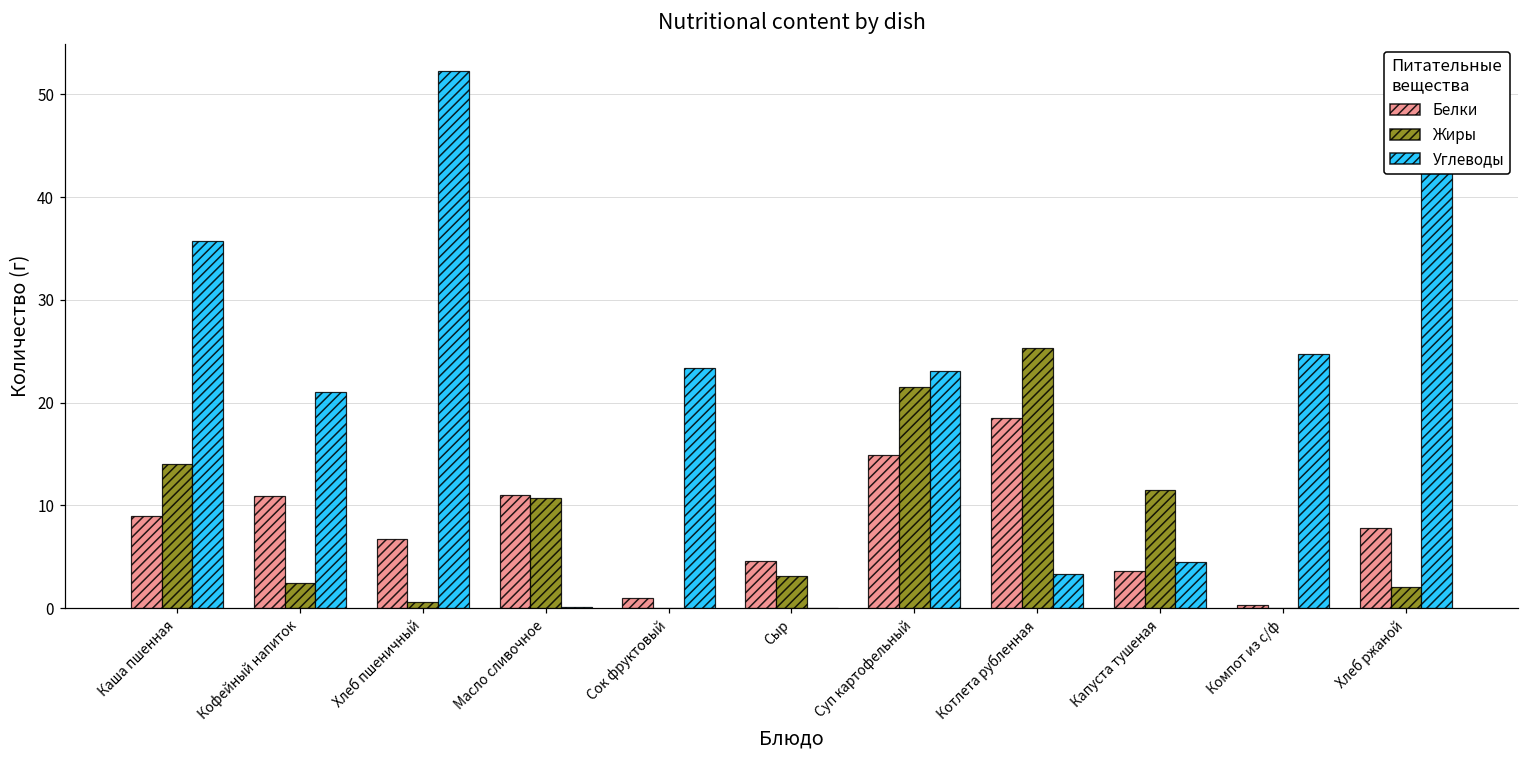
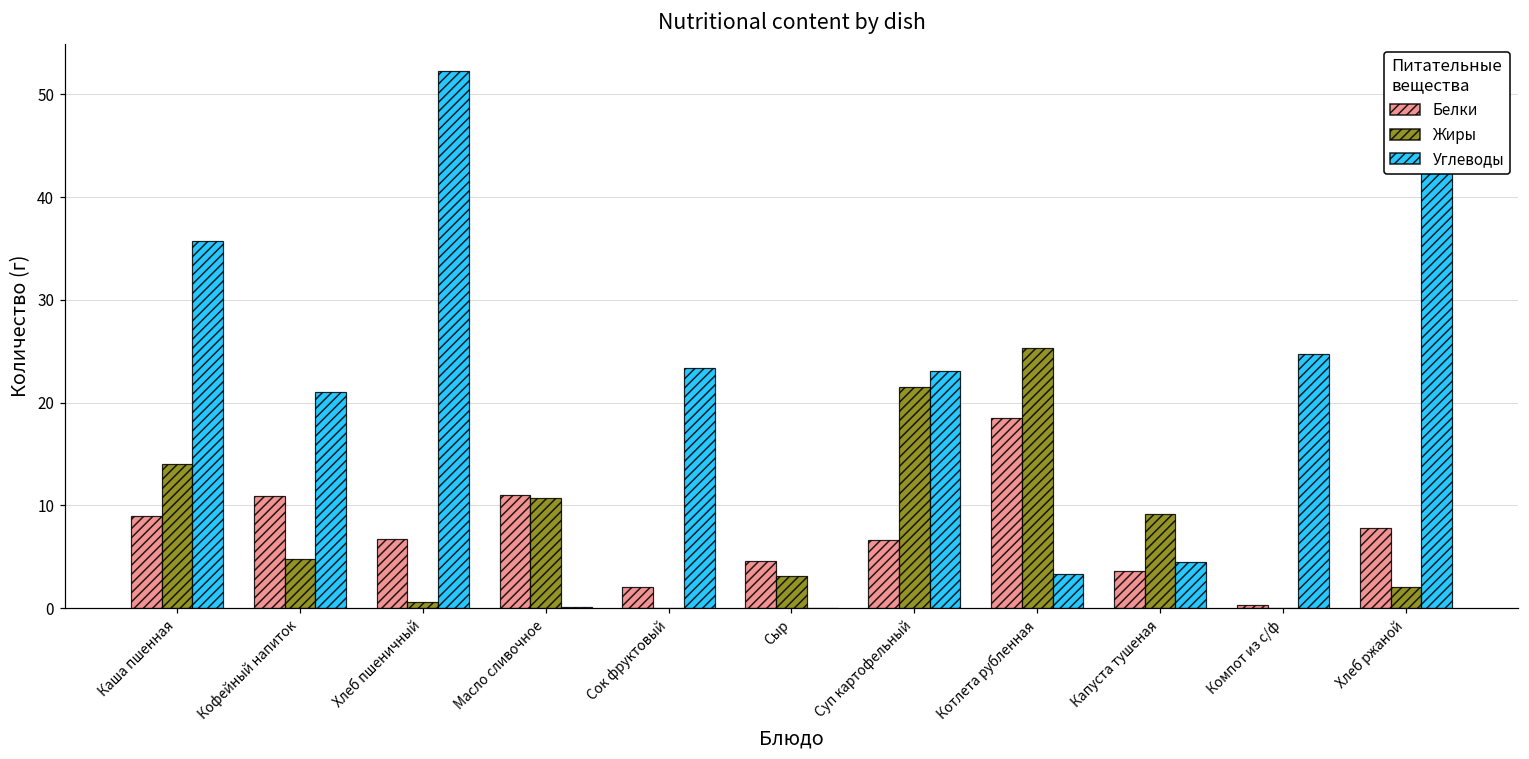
  {
    "Белки": {
      "Каша пшенная": 9,
      "Кофейный напиток": 11,
      "Хлеб пшеничный": 7,
      "Масло сливочное": 11,
-     "Сок фруктовый": 1,
+     "Сок фруктовый": 2,
      "Сыр": 5,
-     "Суп картофельный": 15,
+     "Суп картофельный": 7,
      "Котлета рубленная": 19,
      "Капуста тушеная": 4,
      "Компот из с/ф": 0,
      "Хлеб ржаной": 8
    },
    "Жиры": {
      "Каша пшенная": 14,
-     "Кофейный напиток": 2,
+     "Кофейный напиток": 5,
      "Хлеб пшеничный": 1,
      "Масло сливочное": 11,
      "Сок фруктовый": 0,
      "Сыр": 3,
      "Суп картофельный": 22,
      "Котлета рубленная": 25,
-     "Капуста тушеная": 12,
+     "Капуста тушеная": 9,
      "Компот из с/ф": 0,
      "Хлеб ржаной": 2
    },
    "Углеводы": {
      "Каша пшенная": 36,
      "Кофейный напиток": 21,
      "Хлеб пшеничный": 52,
      "Сок фруктовый": 23,
      "Сыр": 0,
      "Суп картофельный": 23,
      "Котлета рубленная": 3,
      "Капуста тушеная": 5,
      "Компот из с/ф": 25
    }
  }
